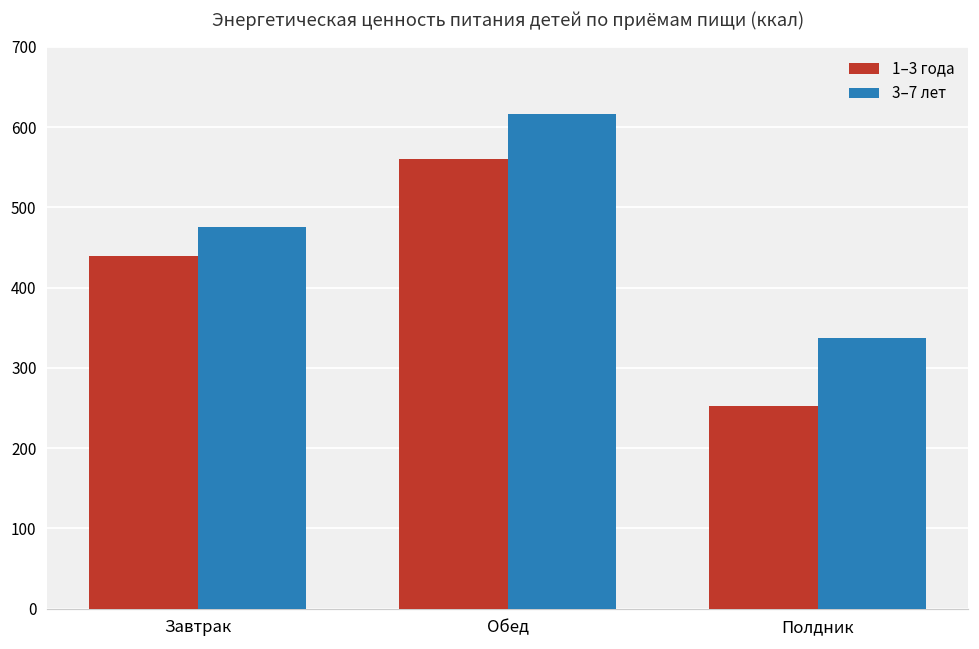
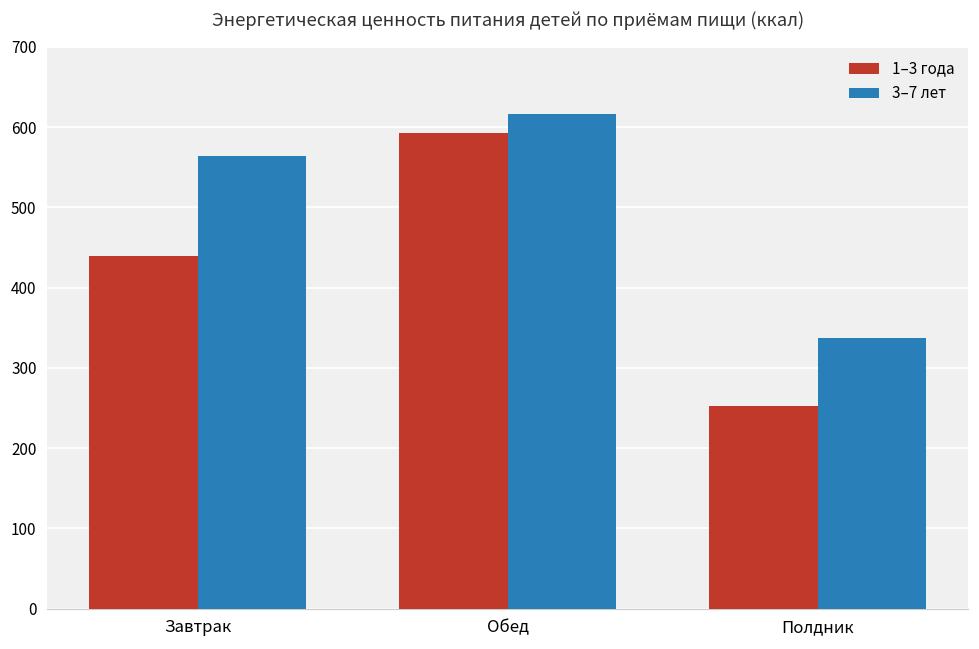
  {
    "1–3 года": {
      "Завтрак": 440,
-     "Обед": 560,
+     "Обед": 590,
      "Полдник": 250
    },
    "3–7 лет": {
-     "Завтрак": 480,
+     "Завтрак": 560,
      "Обед": 620,
      "Полдник": 340
    }
  }
